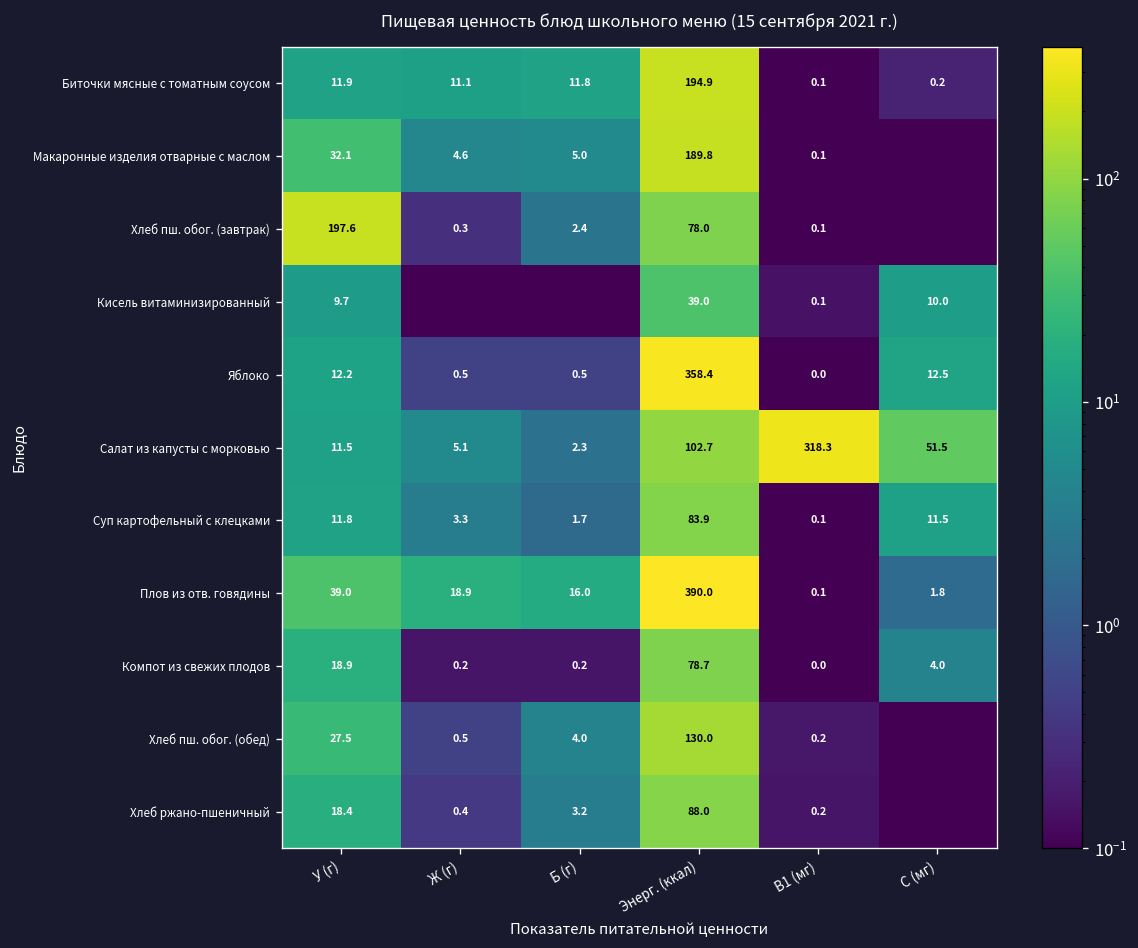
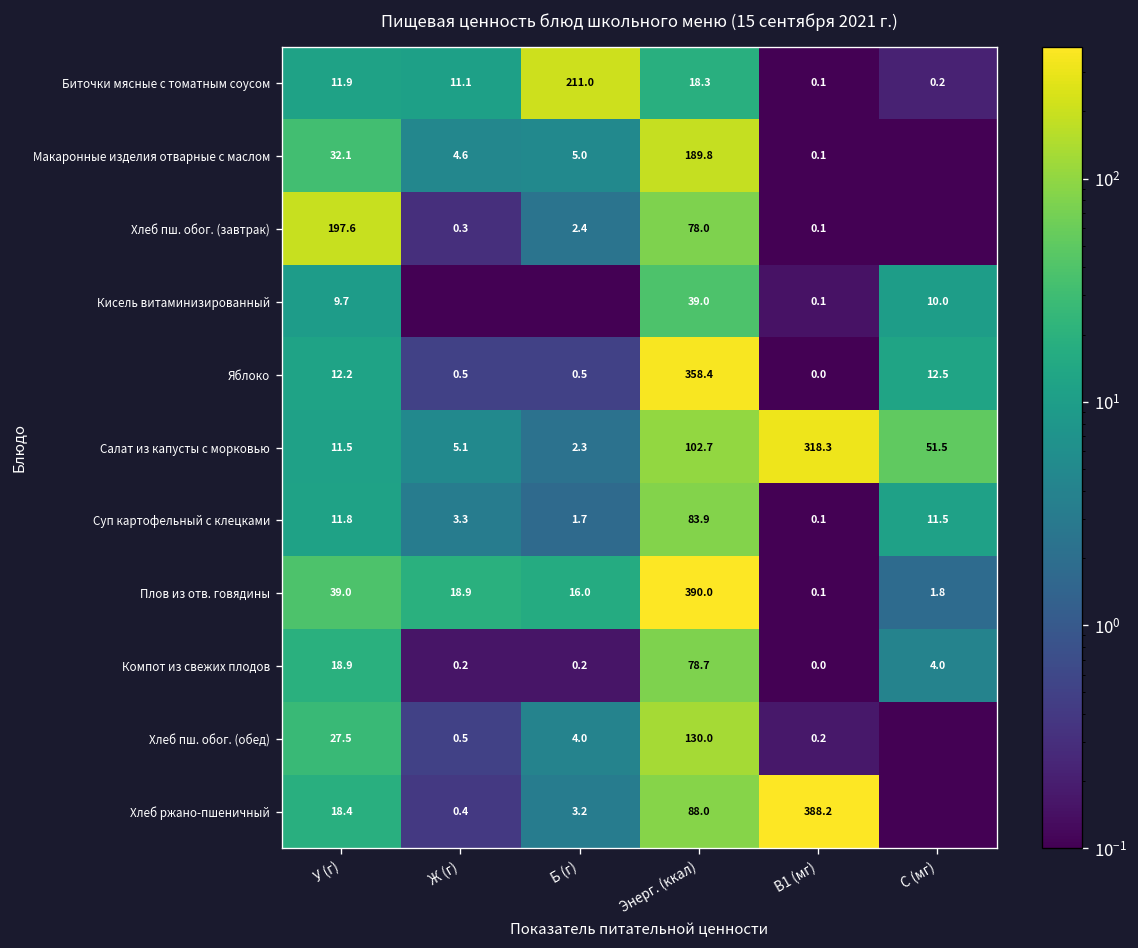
  {
    "Биточки мясные с томатным соусом": {
      "У (г)": 11.9,
      "Ж (г)": 11.1,
-     "Б (г)": 11.8,
-     "Энерг. (ккал)": 194.9,
+     "Б (г)": 211.0,
+     "Энерг. (ккал)": 18.3,
      "B1 (мг)": 0.1,
      "C (мг)": 0.2
    },
    "Макаронные изделия отварные с маслом": {
      "У (г)": 32.1,
      "Ж (г)": 4.6,
      "Б (г)": 5.0,
      "Энерг. (ккал)": 189.8,
      "B1 (мг)": 0.1
    },
    "Хлеб пш. обог. (завтрак)": {
      "У (г)": 197.6,
      "Ж (г)": 0.3,
      "Б (г)": 2.4,
      "Энерг. (ккал)": 78.0,
      "B1 (мг)": 0.1
    },
    "Кисель витаминизированный": {
      "У (г)": 9.7,
      "Энерг. (ккал)": 39.0,
      "B1 (мг)": 0.1,
      "C (мг)": 10.0
    },
    "Яблоко": {
      "У (г)": 12.2,
      "Ж (г)": 0.5,
      "Б (г)": 0.5,
      "Энерг. (ккал)": 358.4,
      "B1 (мг)": 0.0,
      "C (мг)": 12.5
    },
    "Салат из капусты с морковью": {
      "У (г)": 11.5,
      "Ж (г)": 5.1,
      "Б (г)": 2.3,
      "Энерг. (ккал)": 102.7,
      "B1 (мг)": 318.3,
      "C (мг)": 51.5
    },
    "Суп картофельный с клецками": {
      "У (г)": 11.8,
      "Ж (г)": 3.3,
      "Б (г)": 1.7,
      "Энерг. (ккал)": 83.9,
      "B1 (мг)": 0.1,
      "C (мг)": 11.5
    },
    "Плов из отв. говядины": {
      "У (г)": 39.0,
      "Ж (г)": 18.9,
      "Б (г)": 16.0,
      "Энерг. (ккал)": 390.0,
      "B1 (мг)": 0.1,
      "C (мг)": 1.8
    },
    "Компот из свежих плодов": {
      "У (г)": 18.9,
      "Ж (г)": 0.2,
      "Б (г)": 0.2,
      "Энерг. (ккал)": 78.7,
      "B1 (мг)": 0.0,
      "C (мг)": 4.0
    },
    "Хлеб пш. обог. (обед)": {
      "У (г)": 27.5,
      "Ж (г)": 0.5,
      "Б (г)": 4.0,
      "Энерг. (ккал)": 130.0,
      "B1 (мг)": 0.2
    },
    "Хлеб ржано-пшеничный": {
      "У (г)": 18.4,
      "Ж (г)": 0.4,
      "Б (г)": 3.2,
      "Энерг. (ккал)": 88.0,
-     "B1 (мг)": 0.2
+     "B1 (мг)": 388.2
    }
  }
